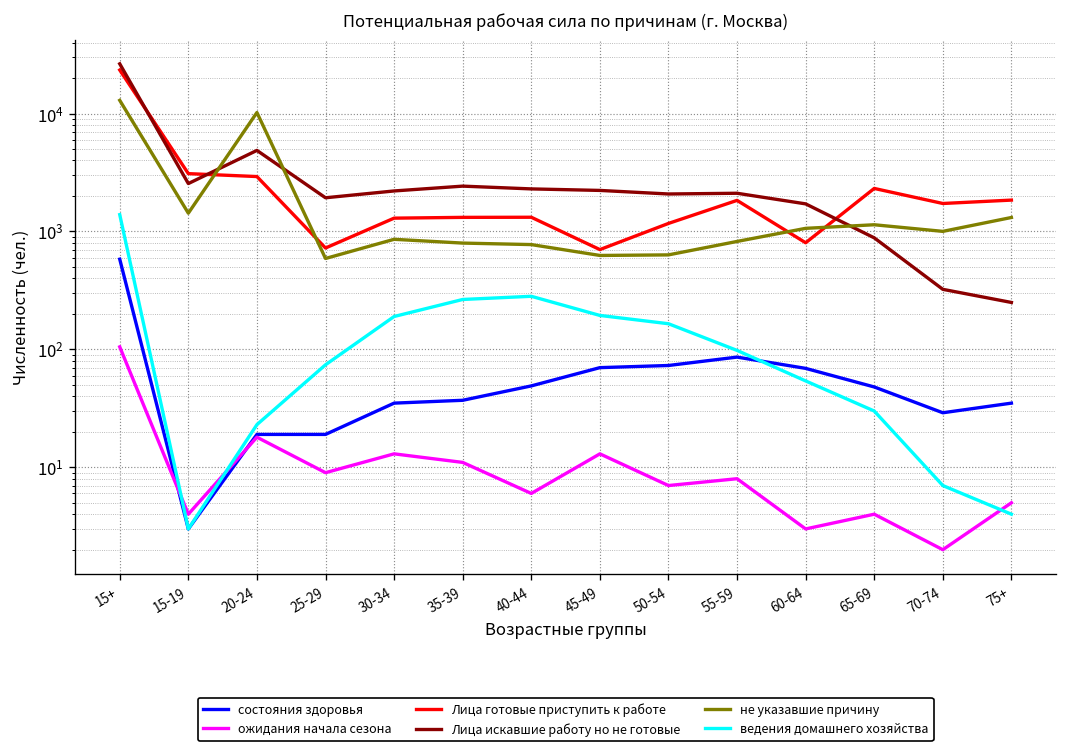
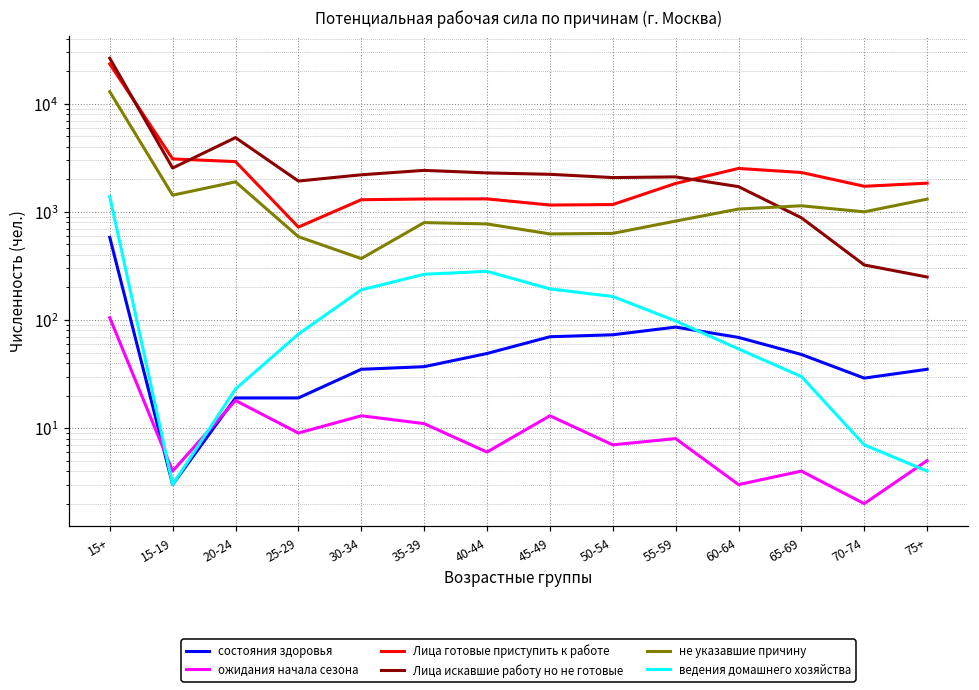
  {
    "состояния здоровья": {
      "15+": 600,
      "25-29": 19,
      "30-34": 35,
      "35-39": 37,
      "40-44": 50,
      "45-49": 70,
      "50-54": 70,
      "55-59": 90,
      "60-64": 70,
      "65-69": 50,
      "70-74": 29,
      "75+": 35
    },
    "ожидания начала сезона": {
      "15+": 110,
      "15-19": 4,
      "25-29": 9,
      "30-34": 13,
      "35-39": 11,
      "40-44": 6,
      "45-49": 13,
      "50-54": 7,
      "55-59": 8,
      "60-64": 3,
      "65-69": 4,
      "70-74": 2,
      "75+": 5
    },
    "Лица готовые приступить к работе": {
      "15+": 23000,
      "15-19": 3100,
      "20-24": 2900,
      "25-29": 700,
      "30-34": 1300,
      "35-39": 1300,
      "40-44": 1300,
-     "45-49": 700,
+     "45-49": 1200,
      "50-54": 1200,
      "55-59": 1800,
-     "60-64": 800,
+     "60-64": 2500,
      "65-69": 2300,
      "70-74": 1700,
      "75+": 1800
    },
    "Лица искавшие работу но не готовые": {
      "15+": 26000,
      "15-19": 2500,
      "20-24": 5000,
      "25-29": 1900,
      "30-34": 2200,
      "35-39": 2400,
      "40-44": 2300,
      "45-49": 2200,
      "50-54": 2100,
      "55-59": 2100,
      "60-64": 1700,
      "65-69": 900,
      "70-74": 320,
      "75+": 250
    },
    "не указавшие причину": {
      "15+": 13000,
      "15-19": 1400,
-     "20-24": 10000,
+     "20-24": 1900,
      "25-29": 600,
-     "30-34": 900,
+     "30-34": 370,
      "35-39": 800,
      "40-44": 800,
      "45-49": 600,
      "50-54": 600,
      "55-59": 800,
      "60-64": 1100,
      "65-69": 1100,
      "70-74": 1000,
      "75+": 1300
    },
    "ведения домашнего хозяйства": {
      "15+": 1400,
      "20-24": 23,
      "25-29": 70,
      "30-34": 190,
      "35-39": 270,
      "40-44": 280,
      "45-49": 190,
      "50-54": 170,
      "55-59": 100,
      "60-64": 50,
      "65-69": 30,
      "70-74": 7,
      "75+": 4
    }
  }
